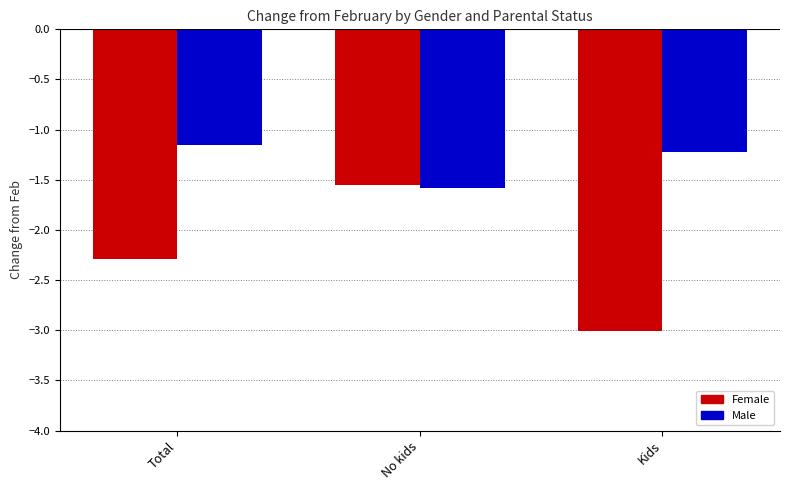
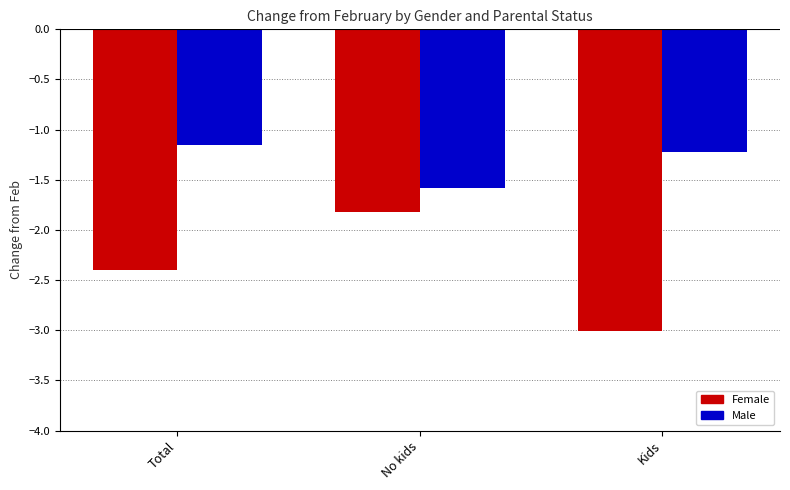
  {
    "Female": {
-     "Total": -2.29,
-     "No kids": -1.55,
+     "Total": -2.40,
+     "No kids": -1.82,
      "Kids": -3.01
    },
    "Male": {
      "Total": -1.16,
      "No kids": -1.58,
      "Kids": -1.22
    }
  }
